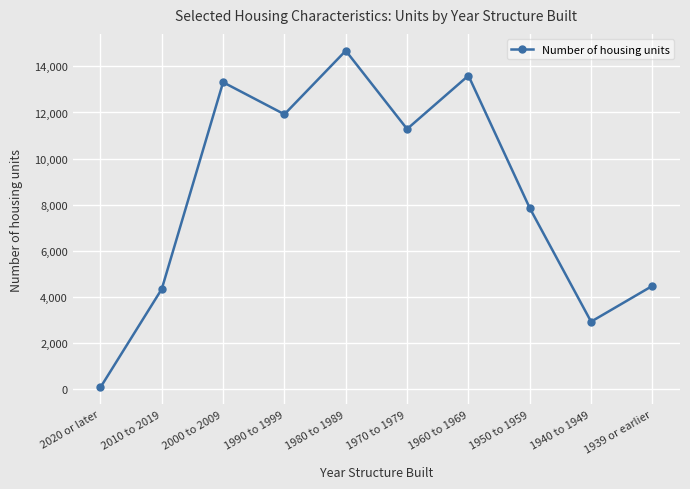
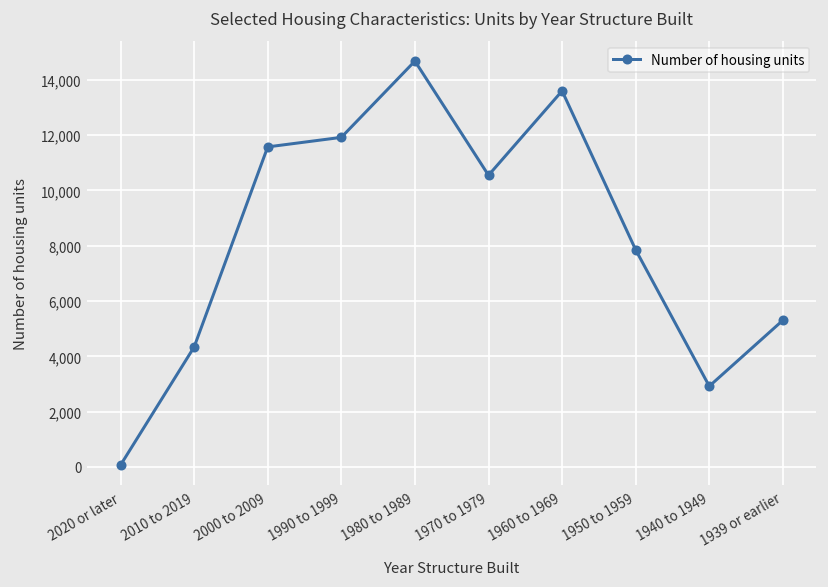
  {
    "2020 or later": "100",
    "2010 to 2019": "4,300",
-   "2000 to 2009": "13,300",
+   "2000 to 2009": "11,600",
    "1990 to 1999": "11,900",
    "1980 to 1989": "14,700",
-   "1970 to 1979": "11,300",
+   "1970 to 1979": "10,600",
    "1960 to 1969": "13,600",
    "1950 to 1959": "7,900",
    "1940 to 1949": "2,900",
-   "1939 or earlier": "4,500"
+   "1939 or earlier": "5,300"
  }
